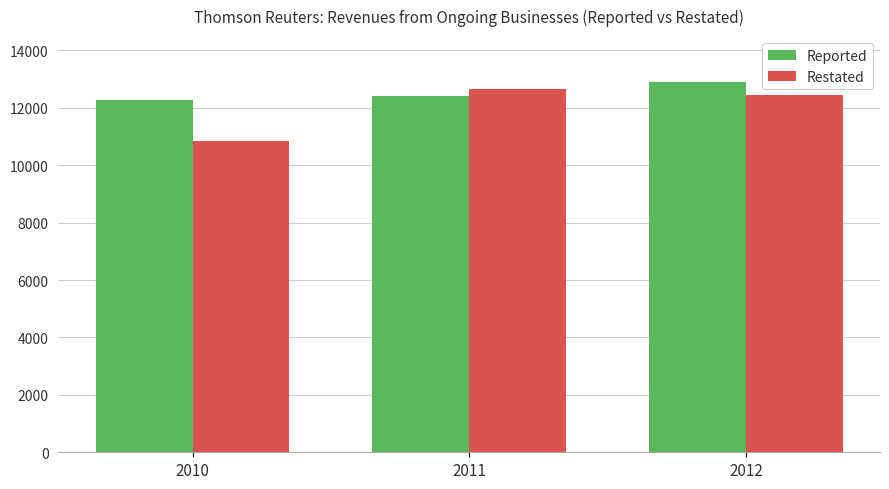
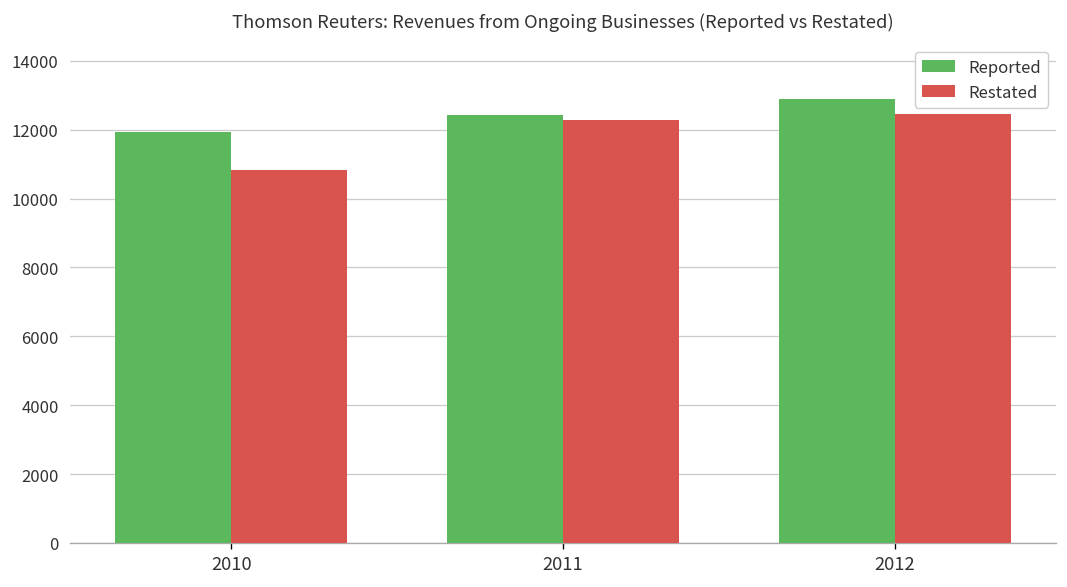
  {
    "Reported": {
-     "2010": 12300,
+     "2010": 11900,
      "2011": 12400,
      "2012": 12900
    },
    "Restated": {
      "2010": 10800,
-     "2011": 12700,
+     "2011": 12300,
      "2012": 12400
    }
  }
